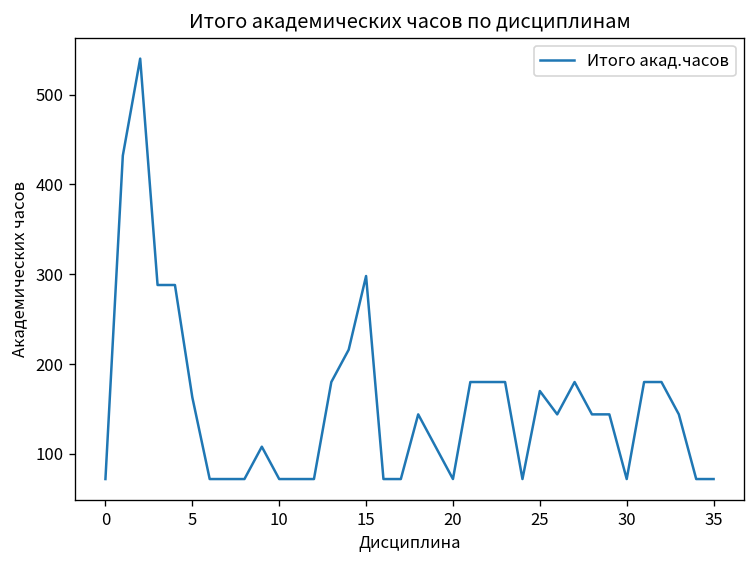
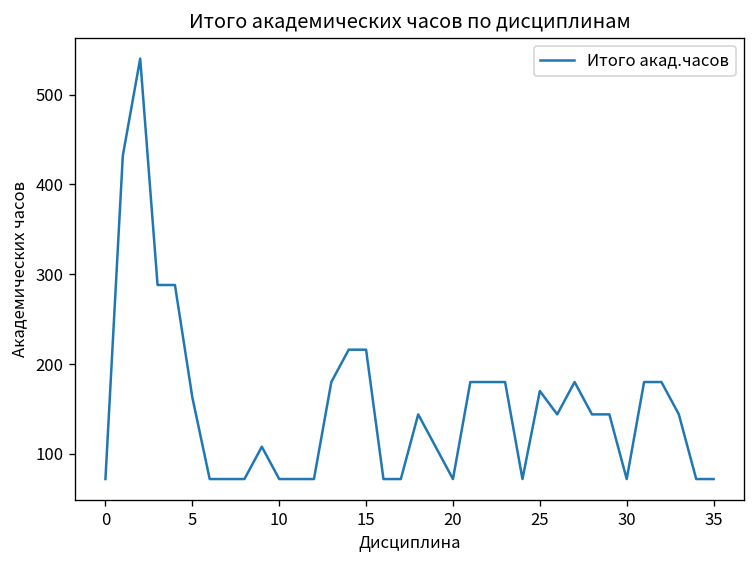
  {
    "0": 70,
    "5": 160,
    "10": 70,
-   "15": 300,
+   "15": 220,
    "20": 70,
    "25": 170,
    "30": 70,
    "35": 70
  }
